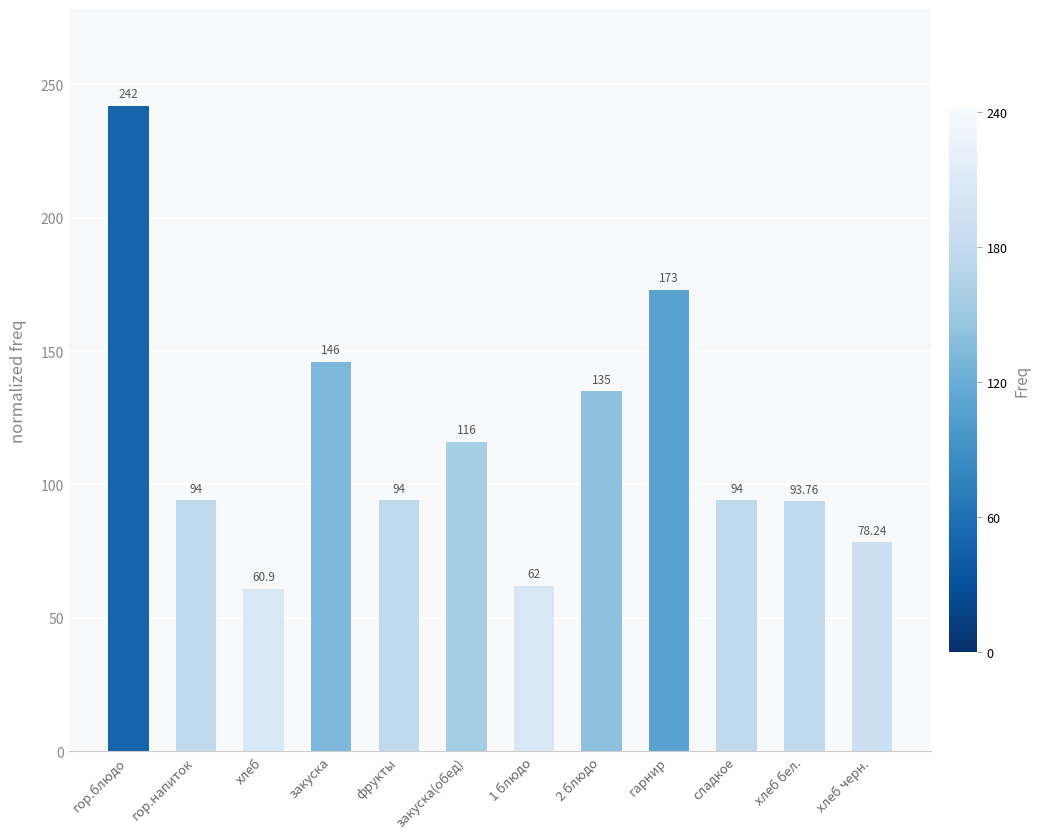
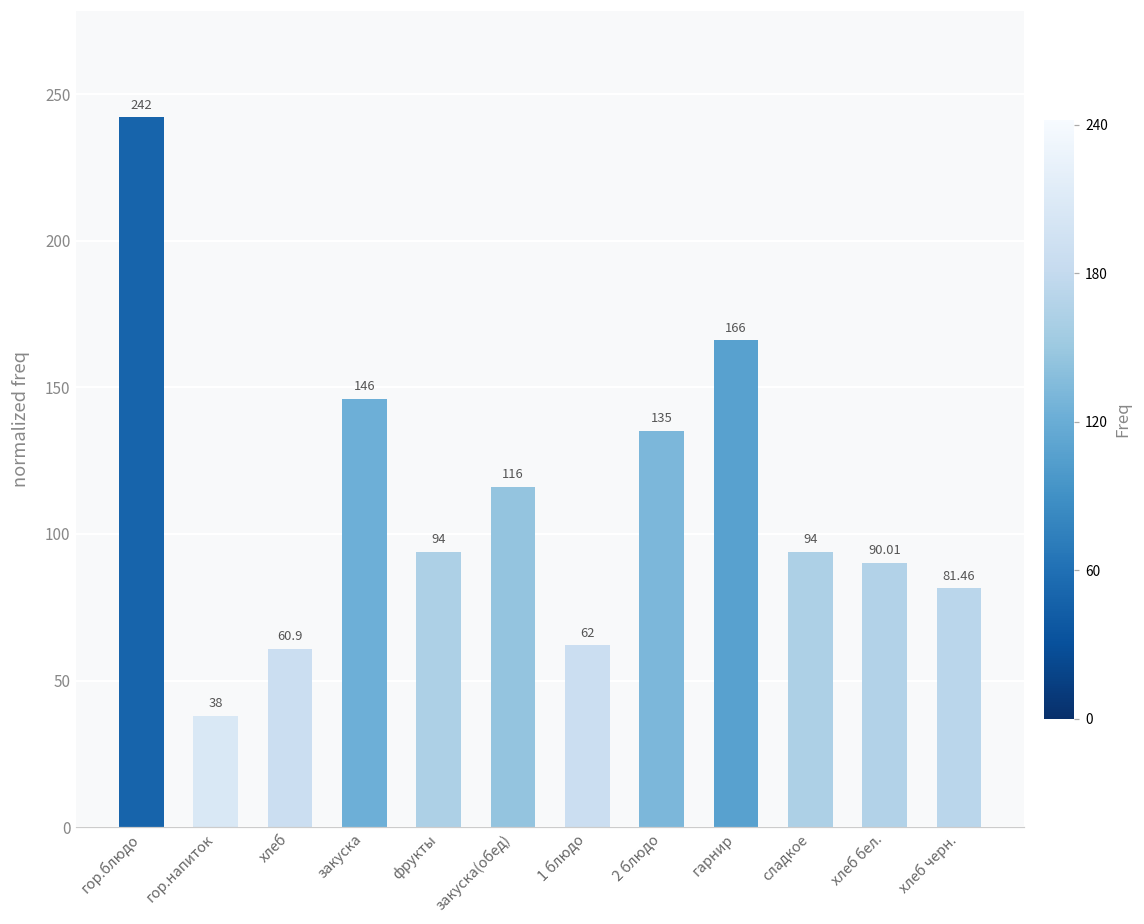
  {
    "гор.блюдо": 242,
-   "гор.напиток": 94,
+   "гор.напиток": 38,
    "хлеб": 60.9,
    "закуска": 146,
    "фрукты": 94,
    "закуска(обед)": 116,
    "1 блюдо": 62,
    "2 блюдо": 135,
-   "гарнир": 173,
+   "гарнир": 166,
    "сладкое": 94,
-   "хлеб бел.": 93.76,
-   "хлеб черн.": 78.24
+   "хлеб бел.": 90.01,
+   "хлеб черн.": 81.46
  }
